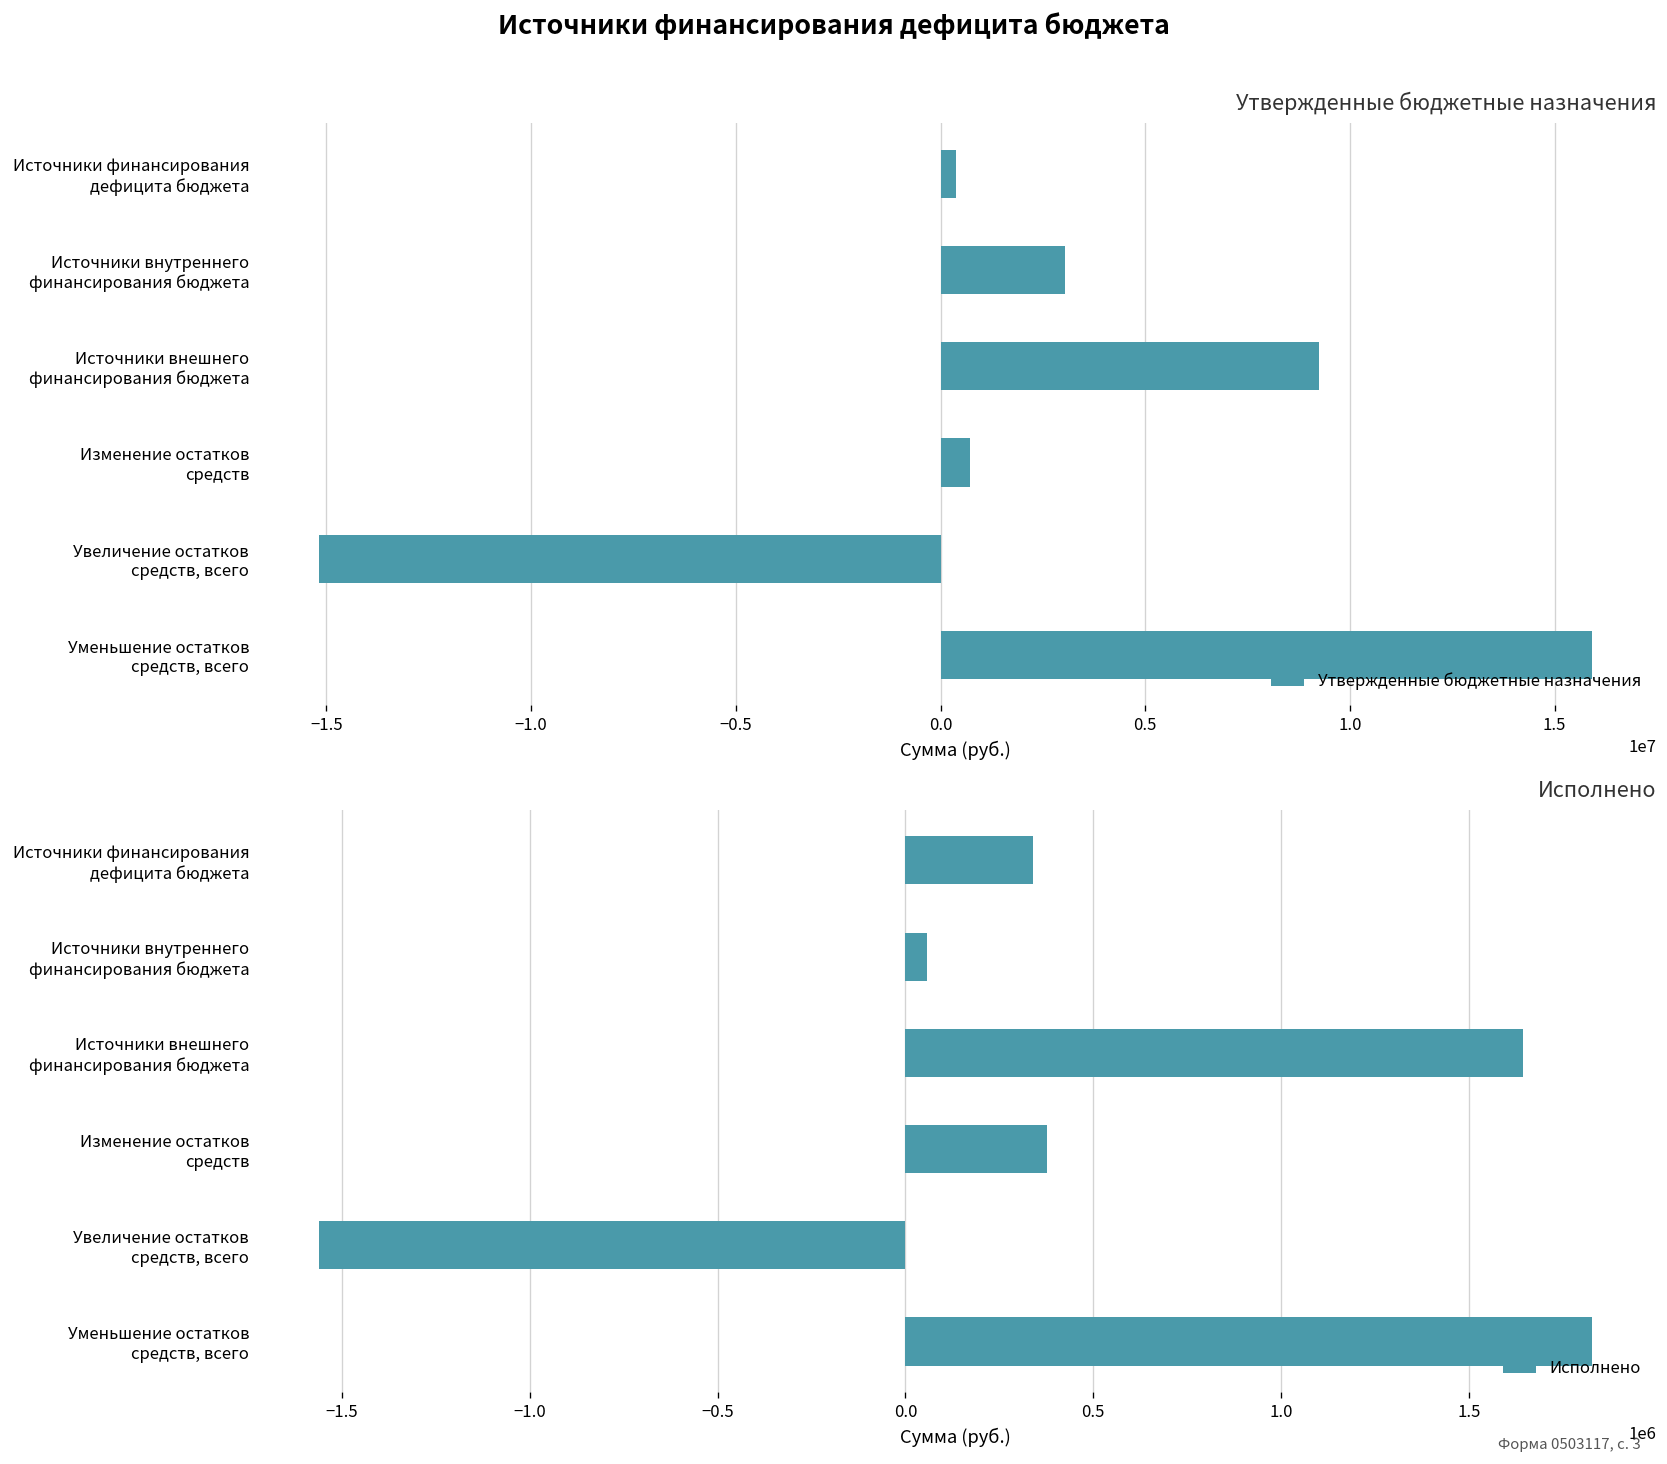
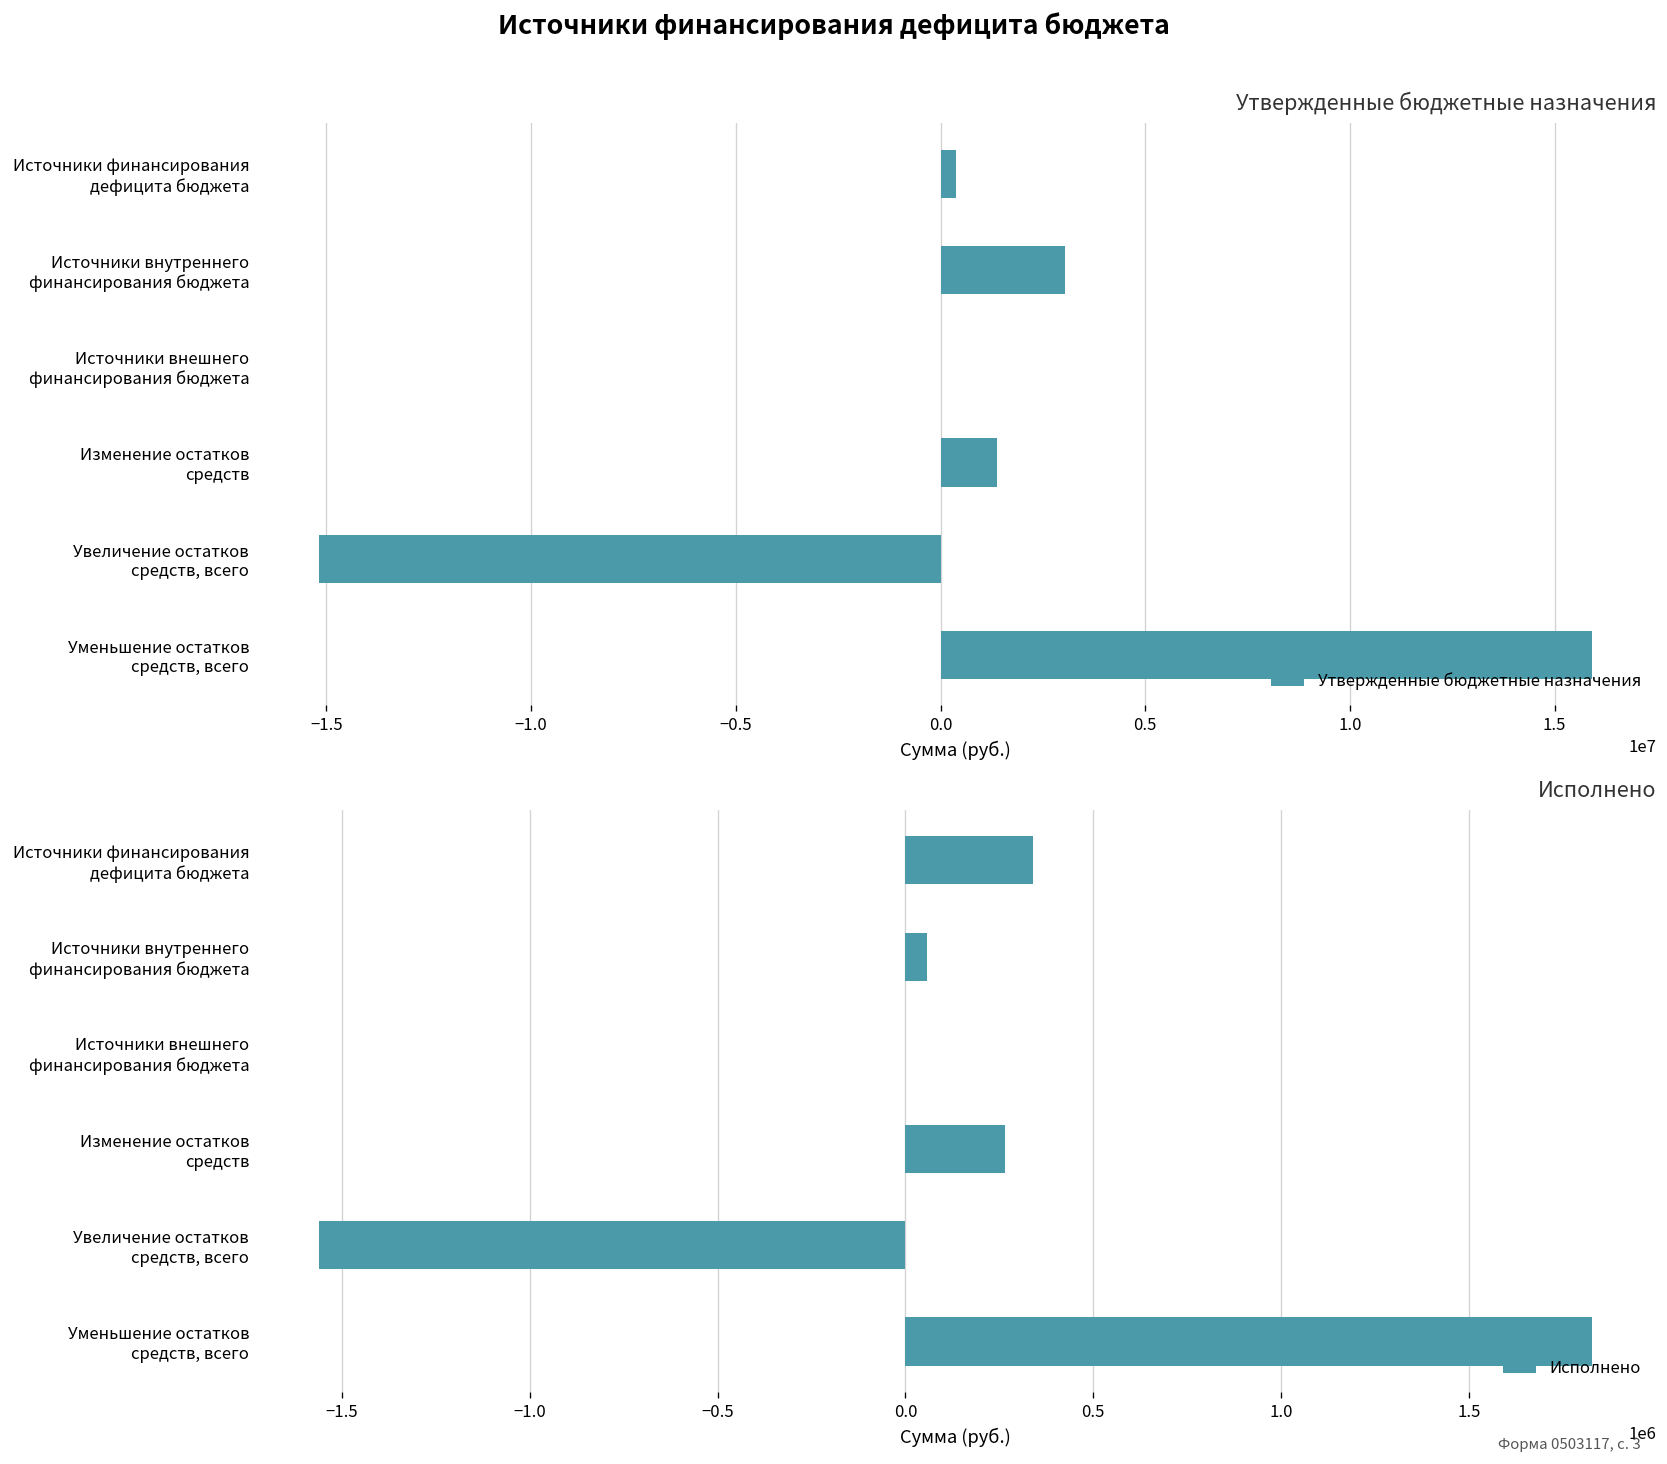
  {
    "Утвержденные бюджетные назначения": {
      "Источники финансирования дефицита бюджета": 400000,
      "Источники внутреннего финансирования бюджета": 3000000,
-     "Источники внешнего финансирования бюджета": 9200000,
-     "Изменение остатков средств": 700000,
+     "Источники внешнего финансирования бюджета": 0,
+     "Изменение остатков средств": 1400000,
      "Увеличение остатков средств, всего": -15200000,
      "Уменьшение остатков средств, всего": 15900000
    },
    "Исполнено": {
      "Источники финансирования дефицита бюджета": 340000,
      "Источники внутреннего финансирования бюджета": 60000,
-     "Источники внешнего финансирования бюджета": 1640000,
-     "Изменение остатков средств": 380000,
+     "Источники внешнего финансирования бюджета": 0,
+     "Изменение остатков средств": 270000,
      "Увеличение остатков средств, всего": -1560000,
      "Уменьшение остатков средств, всего": 1830000
    }
  }
